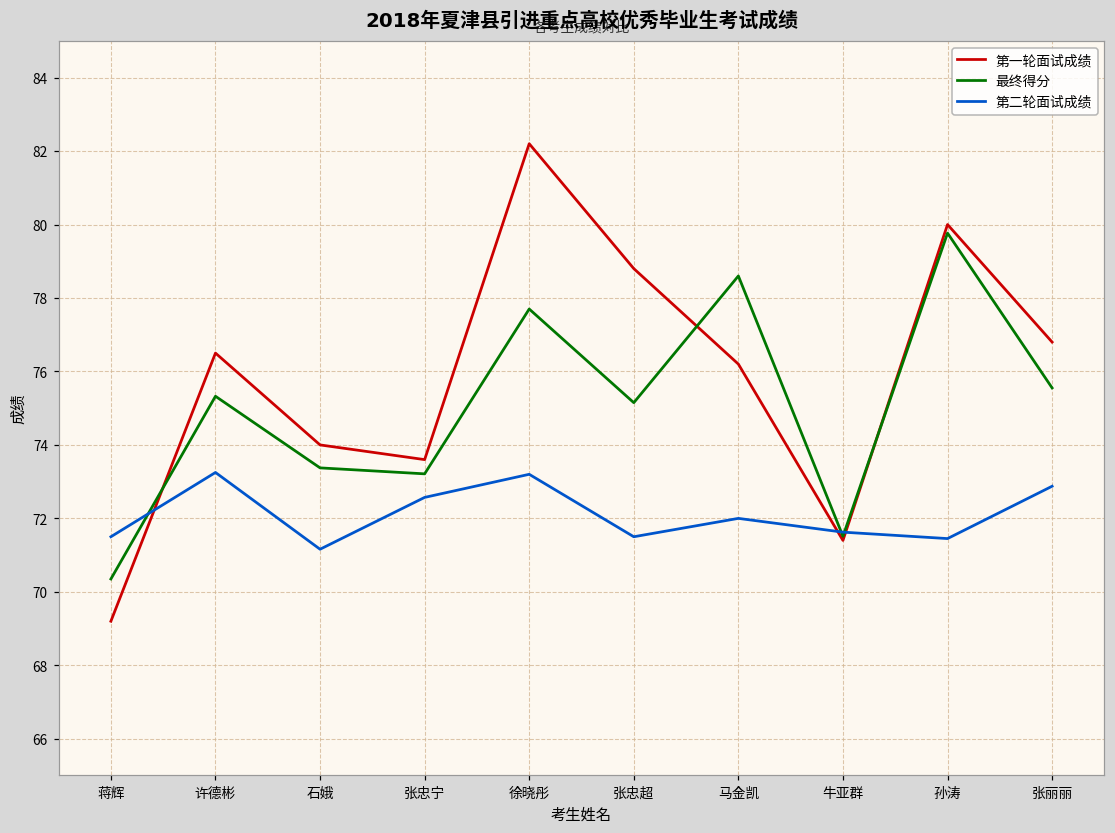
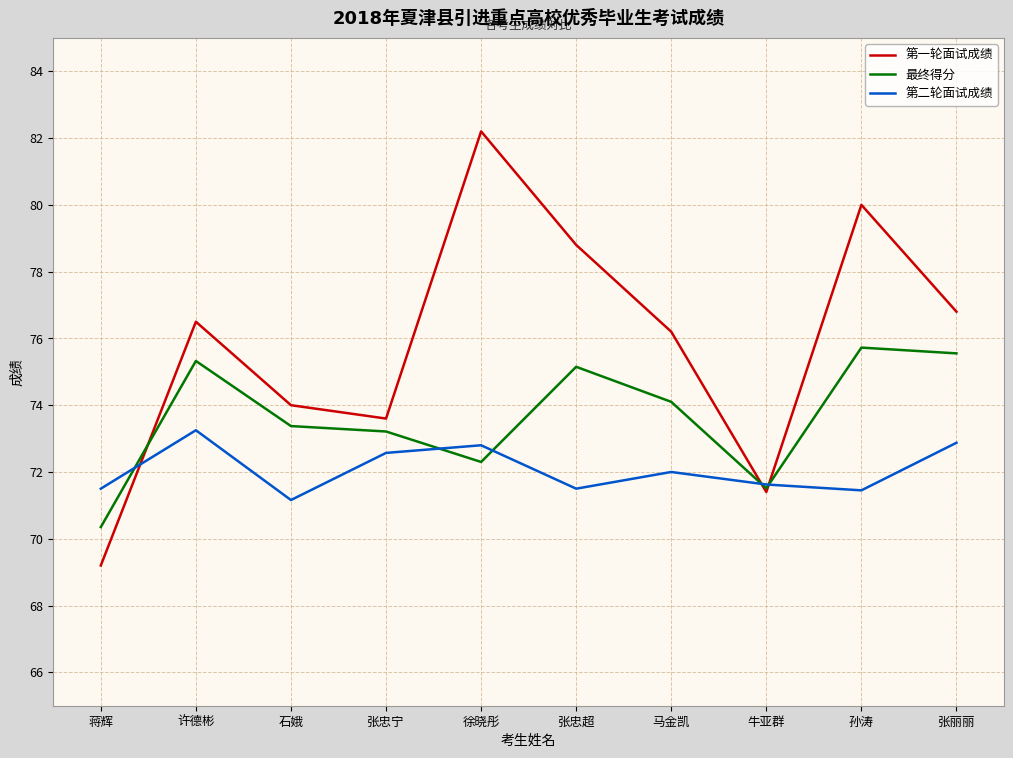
  {
    "第一轮面试成绩": {
      "蒋辉": 69.2,
      "许德彬": 76.5,
      "石娥": 74.0,
      "张忠宁": 73.6,
      "徐晓彤": 82.2,
      "张忠超": 78.8,
      "马金凯": 76.2,
      "牛亚群": 71.4,
      "孙涛": 80.0,
      "张丽丽": 76.8
    },
    "最终得分": {
      "蒋辉": 70.4,
      "许德彬": 75.3,
      "石娥": 73.4,
      "张忠宁": 73.2,
-     "徐晓彤": 77.7,
+     "徐晓彤": 72.3,
      "张忠超": 75.2,
-     "马金凯": 78.6,
+     "马金凯": 74.1,
      "牛亚群": 71.5,
-     "孙涛": 79.8,
+     "孙涛": 75.7,
      "张丽丽": 75.6
    },
    "第二轮面试成绩": {
      "蒋辉": 71.5,
      "许德彬": 73.3,
      "石娥": 71.2,
      "张忠宁": 72.6,
-     "徐晓彤": 73.2,
+     "徐晓彤": 72.8,
      "张忠超": 71.5,
      "马金凯": 72.0,
      "牛亚群": 71.6,
      "孙涛": 71.5,
      "张丽丽": 72.9
    }
  }
